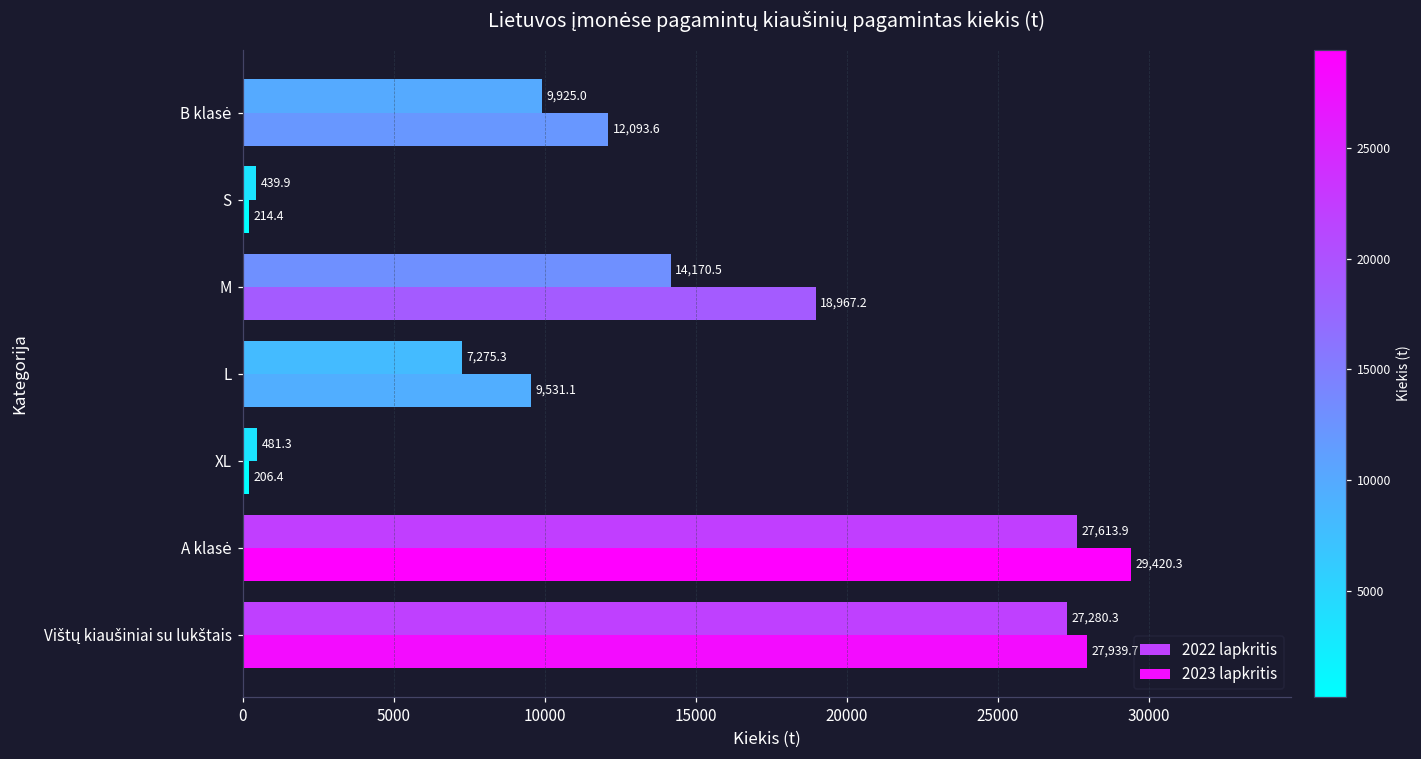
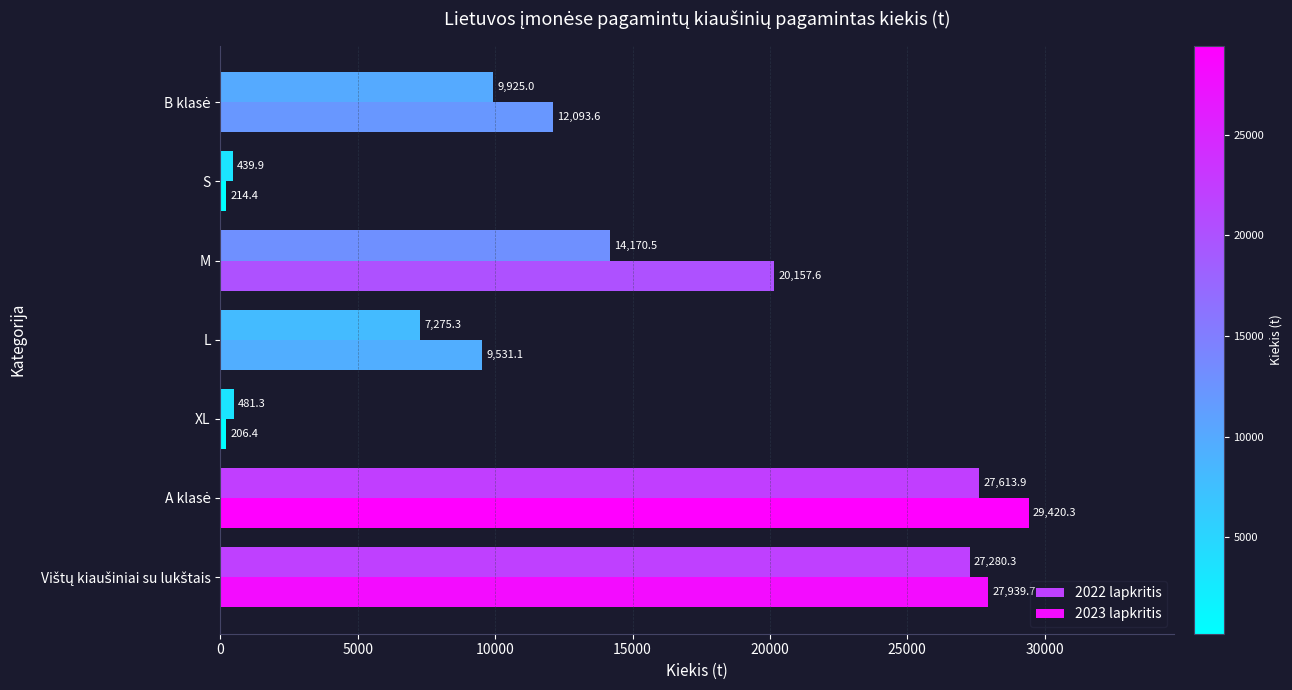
  {
    "2022 lapkritis": {
      "B klasė": "9,925.0",
      "S": "439.9",
      "M": "14,170.5",
      "L": "7,275.3",
      "XL": "481.3",
      "A klasė": "27,613.9",
      "Vištų kiaušiniai su lukštais": "27,280.3"
    },
    "2023 lapkritis": {
      "B klasė": "12,093.6",
      "S": "214.4",
-     "M": "18,967.2",
+     "M": "20,157.6",
      "L": "9,531.1",
      "XL": "206.4",
      "A klasė": "29,420.3"
    }
  }
